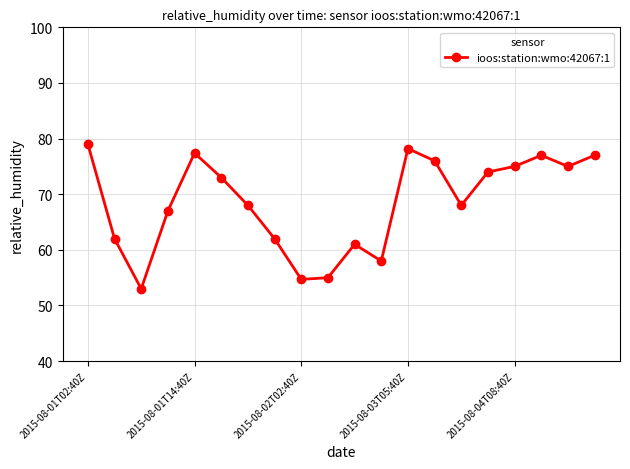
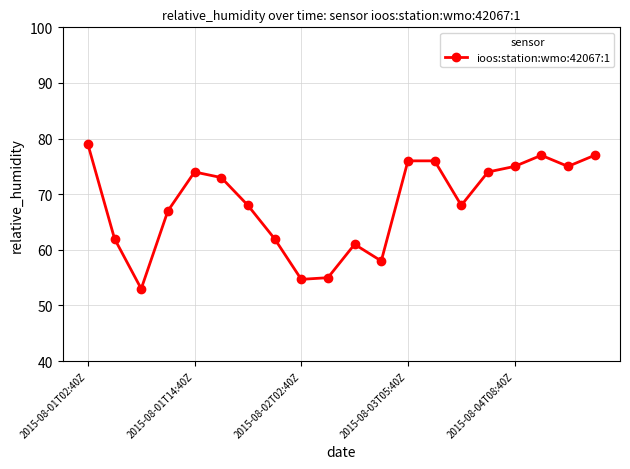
  {
    "2015-08-01T02:40Z": 79,
-   "2015-08-01T14:40Z": 77,
+   "2015-08-01T14:40Z": 74,
    "2015-08-02T02:40Z": 55,
-   "2015-08-03T05:40Z": 78,
+   "2015-08-03T05:40Z": 76,
    "2015-08-04T08:40Z": 75
  }
